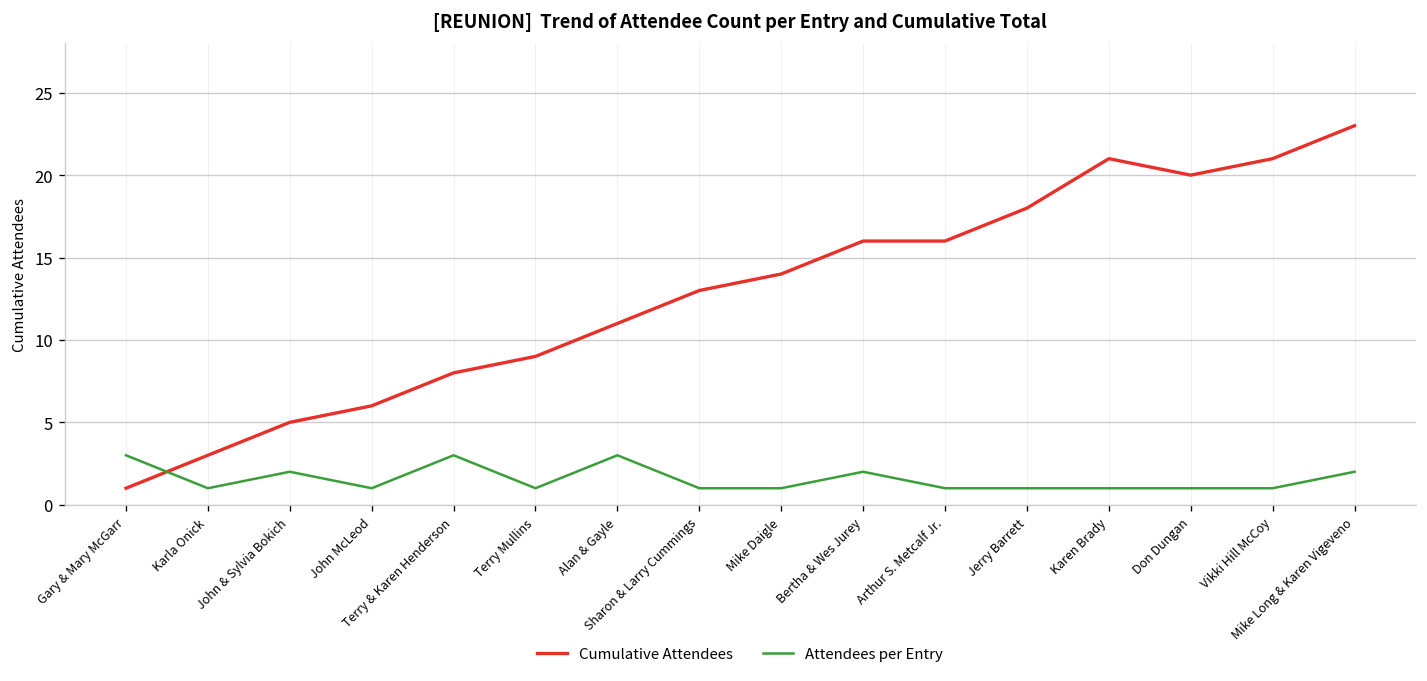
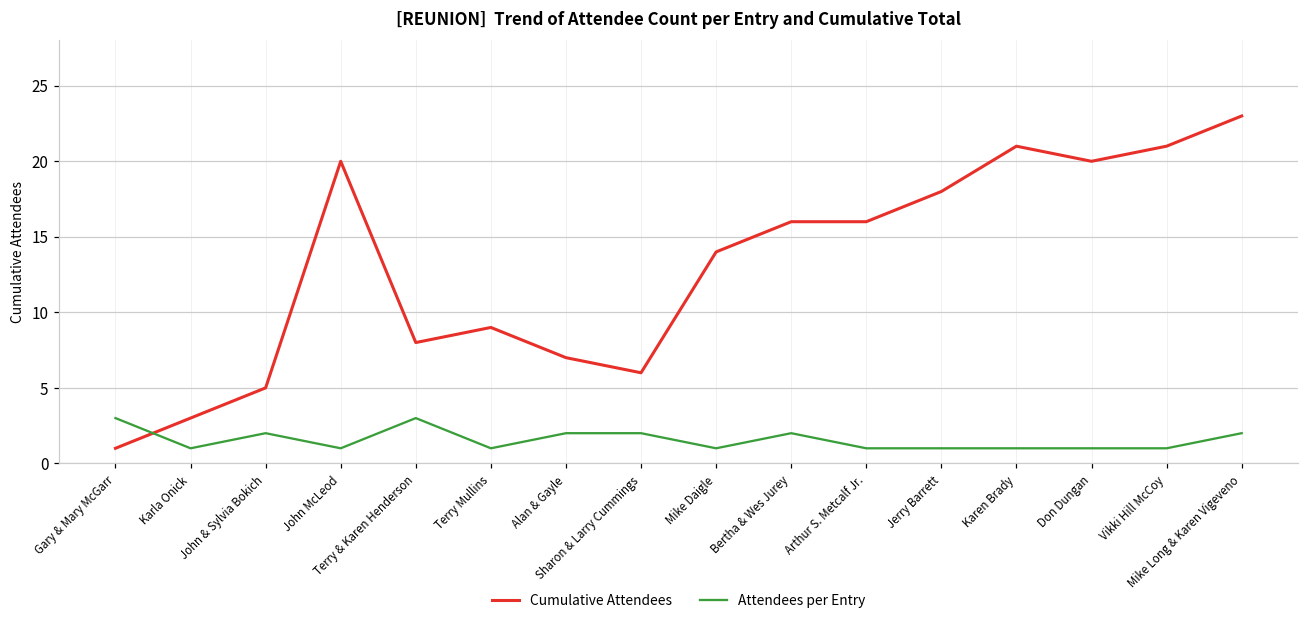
  {
    "Cumulative Attendees": {
      "Gary & Mary McGarr": 1,
      "Karla Onick": 3,
      "John & Sylvia Bokich": 5,
-     "John McLeod": 6,
+     "John McLeod": 20,
      "Terry & Karen Henderson": 8,
      "Terry Mullins": 9,
-     "Alan & Gayle": 11,
-     "Sharon & Larry Cummings": 13,
+     "Alan & Gayle": 7,
+     "Sharon & Larry Cummings": 6,
      "Mike Daigle": 14,
      "Bertha & Wes Jurey": 16,
      "Arthur S. Metcalf Jr.": 16,
      "Jerry Barrett": 18,
      "Karen Brady": 21,
      "Don Dungan": 20,
      "Vikki Hill McCoy": 21,
      "Mike Long & Karen Vigeveno": 23
    },
    "Attendees per Entry": {
      "Gary & Mary McGarr": 3,
      "Karla Onick": 1,
      "John & Sylvia Bokich": 2,
      "John McLeod": 1,
      "Terry & Karen Henderson": 3,
      "Terry Mullins": 1,
-     "Alan & Gayle": 3,
-     "Sharon & Larry Cummings": 1,
+     "Alan & Gayle": 2,
+     "Sharon & Larry Cummings": 2,
      "Mike Daigle": 1,
      "Bertha & Wes Jurey": 2,
      "Arthur S. Metcalf Jr.": 1,
      "Jerry Barrett": 1,
      "Karen Brady": 1,
      "Don Dungan": 1,
      "Vikki Hill McCoy": 1,
      "Mike Long & Karen Vigeveno": 2
    }
  }
